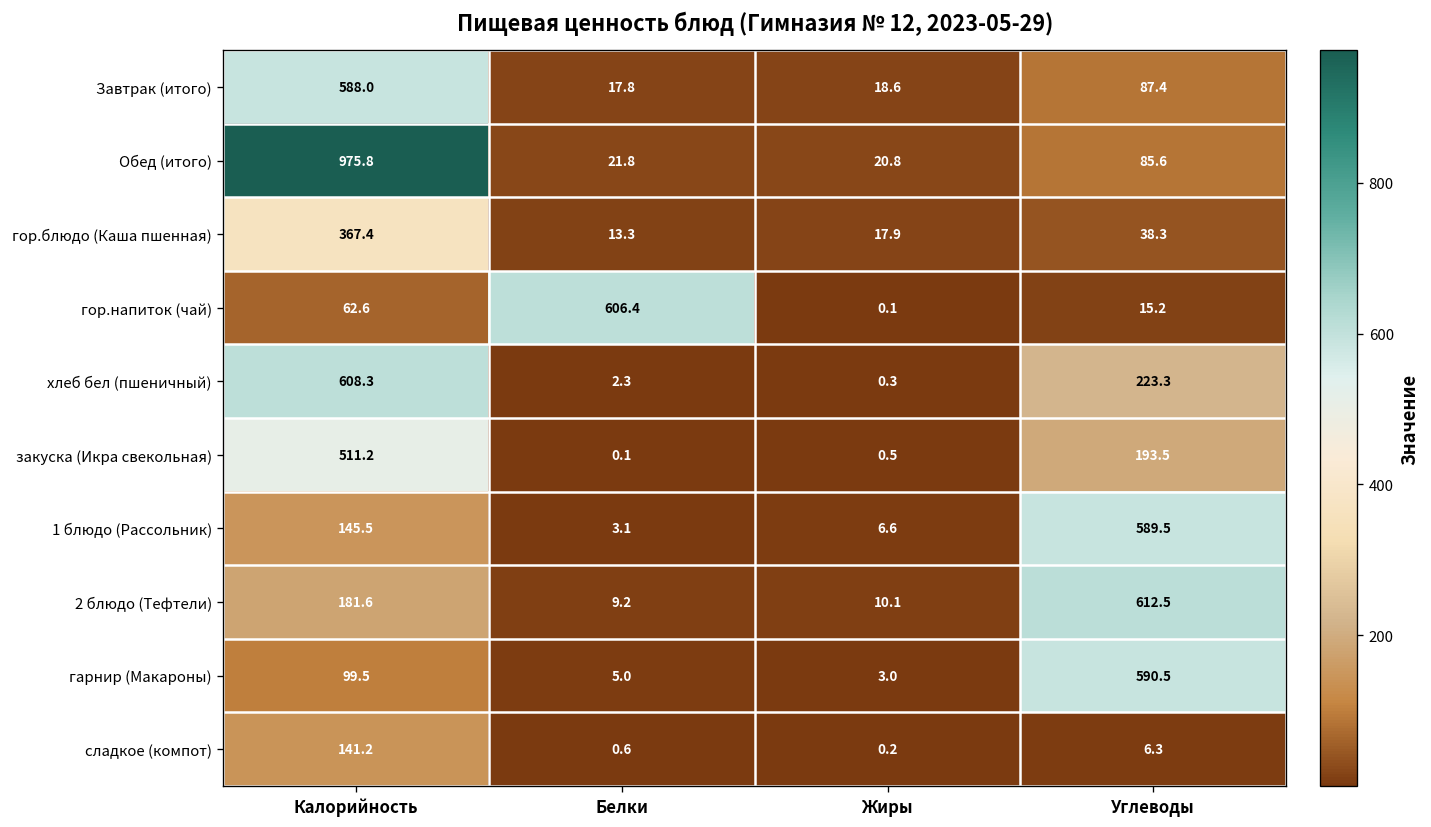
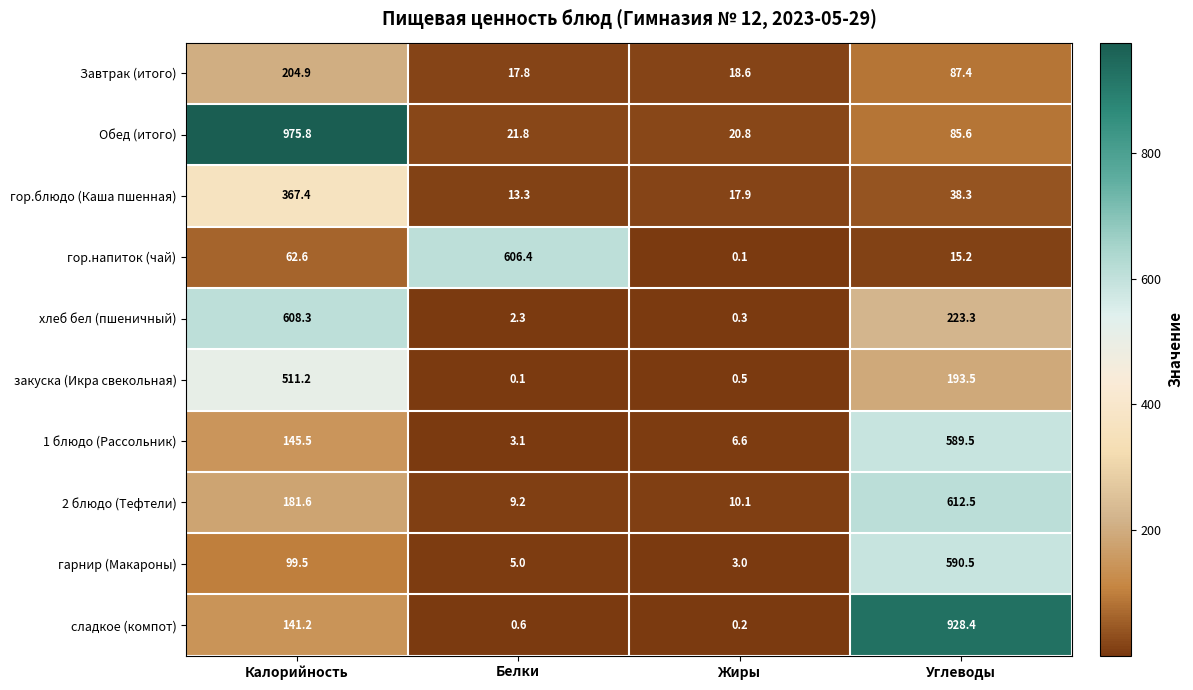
  {
    "Завтрак (итого)": {
-     "Калорийность": 588.0,
+     "Калорийность": 204.9,
      "Белки": 17.8,
      "Жиры": 18.6,
      "Углеводы": 87.4
    },
    "Обед (итого)": {
      "Калорийность": 975.8,
      "Белки": 21.8,
      "Жиры": 20.8,
      "Углеводы": 85.6
    },
    "гор.блюдо (Каша пшенная)": {
      "Калорийность": 367.4,
      "Белки": 13.3,
      "Жиры": 17.9,
      "Углеводы": 38.3
    },
    "гор.напиток (чай)": {
      "Калорийность": 62.6,
      "Белки": 606.4,
      "Жиры": 0.1,
      "Углеводы": 15.2
    },
    "хлеб бел (пшеничный)": {
      "Калорийность": 608.3,
      "Белки": 2.3,
      "Жиры": 0.3,
      "Углеводы": 223.3
    },
    "закуска (Икра свекольная)": {
      "Калорийность": 511.2,
      "Белки": 0.1,
      "Жиры": 0.5,
      "Углеводы": 193.5
    },
    "1 блюдо (Рассольник)": {
      "Калорийность": 145.5,
      "Белки": 3.1,
      "Жиры": 6.6,
      "Углеводы": 589.5
    },
    "2 блюдо (Тефтели)": {
      "Калорийность": 181.6,
      "Белки": 9.2,
      "Жиры": 10.1,
      "Углеводы": 612.5
    },
    "гарнир (Макароны)": {
      "Калорийность": 99.5,
      "Белки": 5.0,
      "Жиры": 3.0,
      "Углеводы": 590.5
    },
    "сладкое (компот)": {
      "Калорийность": 141.2,
      "Белки": 0.6,
      "Жиры": 0.2,
-     "Углеводы": 6.3
+     "Углеводы": 928.4
    }
  }
